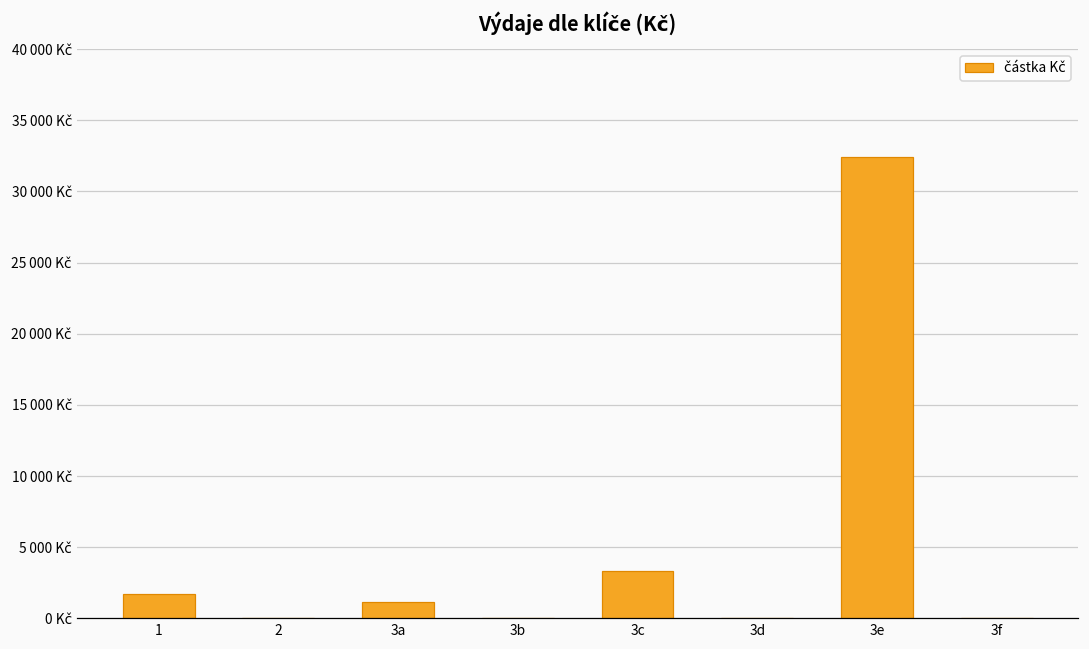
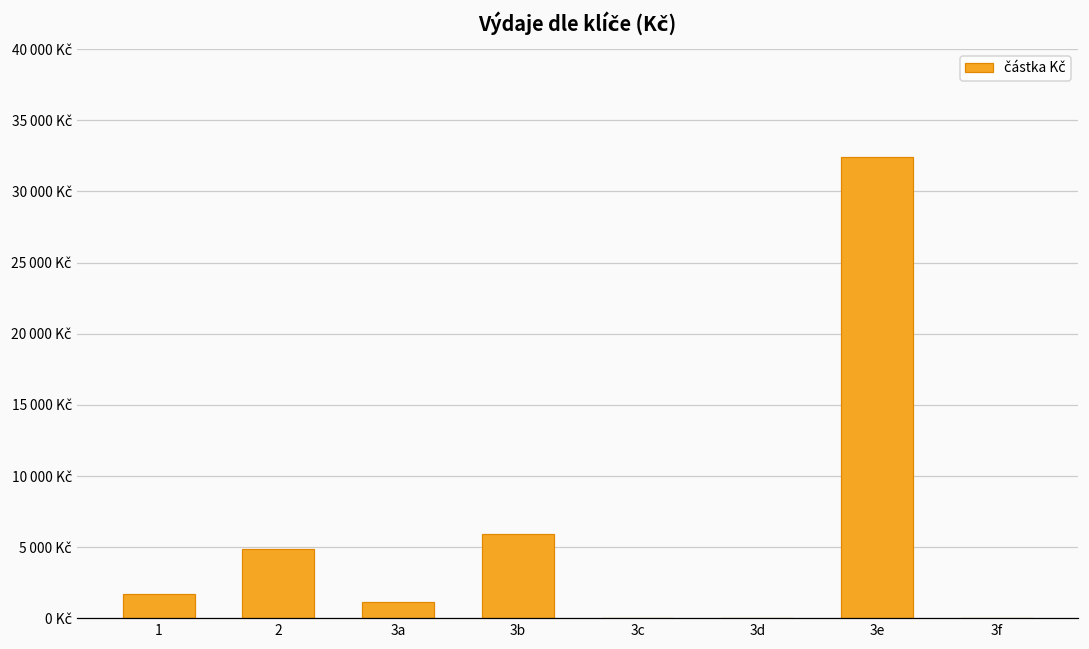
  {
    "1": "1700 Kč",
-   "2": "0 Kč",
+   "2": "4800 Kč",
    "3a": "1100 Kč",
-   "3b": "0 Kč",
-   "3c": "3300 Kč",
+   "3b": "5900 Kč",
+   "3c": "0 Kč",
    "3d": "0 Kč",
    "3e": "32400 Kč",
    "3f": "0 Kč"
  }
